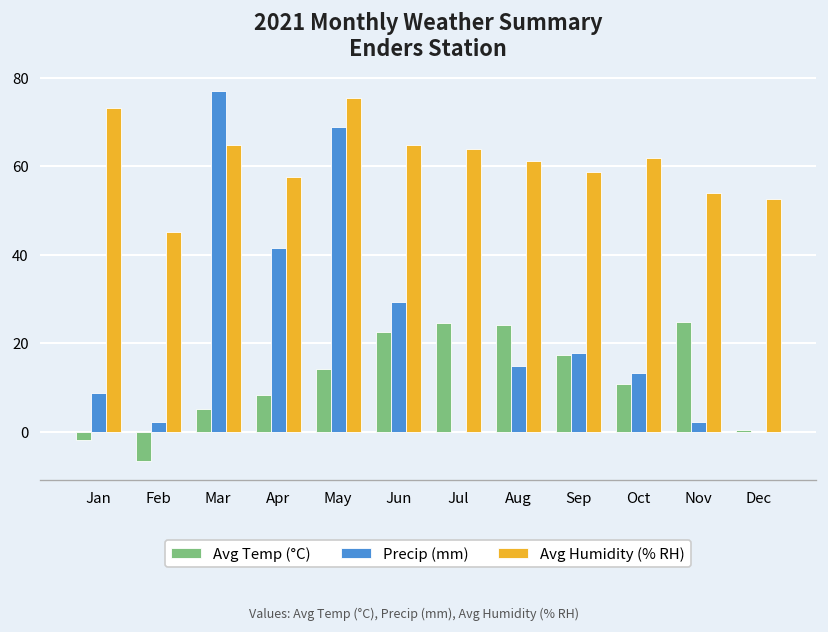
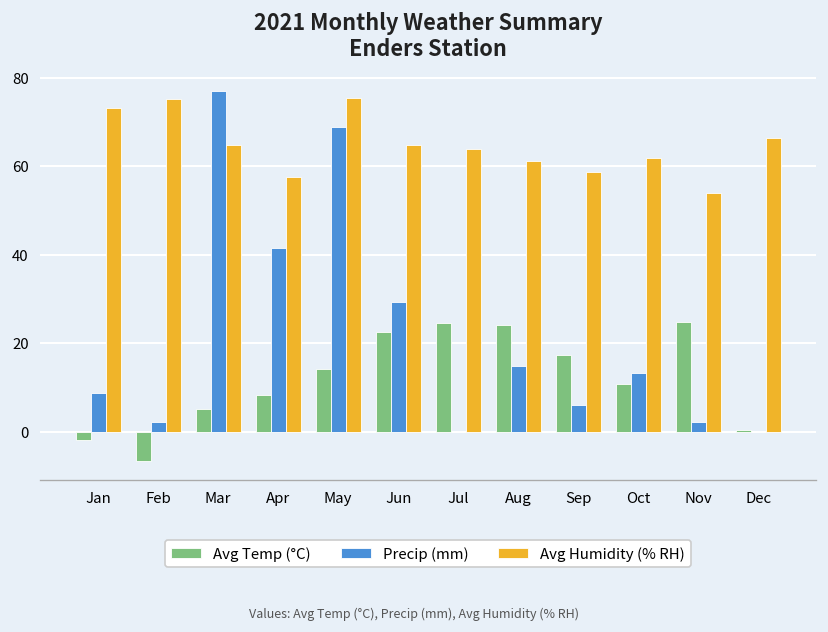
  {
    "Avg Temp (°C)": {
      "Jan": -2,
      "Feb": -7,
      "Mar": 5,
      "Apr": 8,
      "May": 14,
      "Jun": 23,
      "Jul": 25,
      "Aug": 24,
      "Sep": 17,
      "Oct": 11,
      "Nov": 25
    },
    "Precip (mm)": {
      "Jan": 9,
      "Feb": 2,
      "Mar": 77,
      "Apr": 42,
      "May": 69,
      "Jun": 29,
      "Jul": 0,
      "Aug": 15,
-     "Sep": 18,
+     "Sep": 6,
      "Oct": 13,
      "Nov": 2,
      "Dec": 0
    },
    "Avg Humidity (% RH)": {
      "Jan": 73,
-     "Feb": 45,
+     "Feb": 75,
      "Mar": 65,
      "Apr": 58,
      "May": 75,
      "Jun": 65,
      "Jul": 64,
      "Aug": 61,
      "Sep": 59,
      "Oct": 62,
      "Nov": 54,
-     "Dec": 53
+     "Dec": 67
    }
  }
